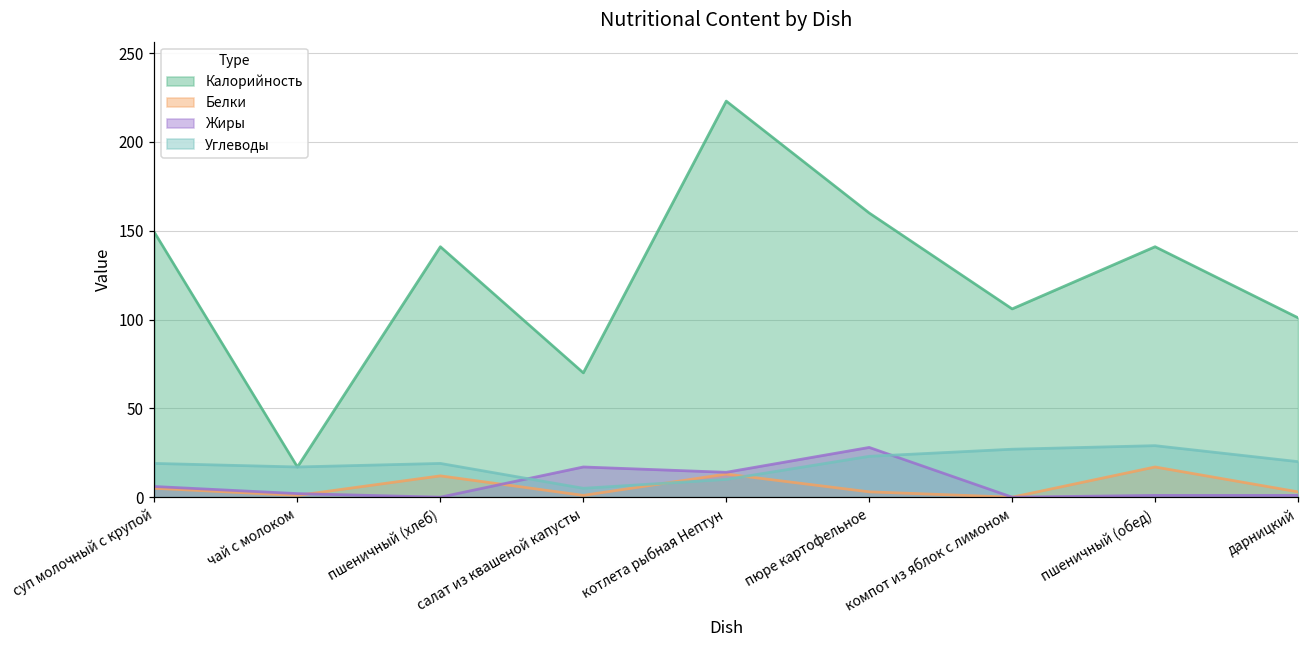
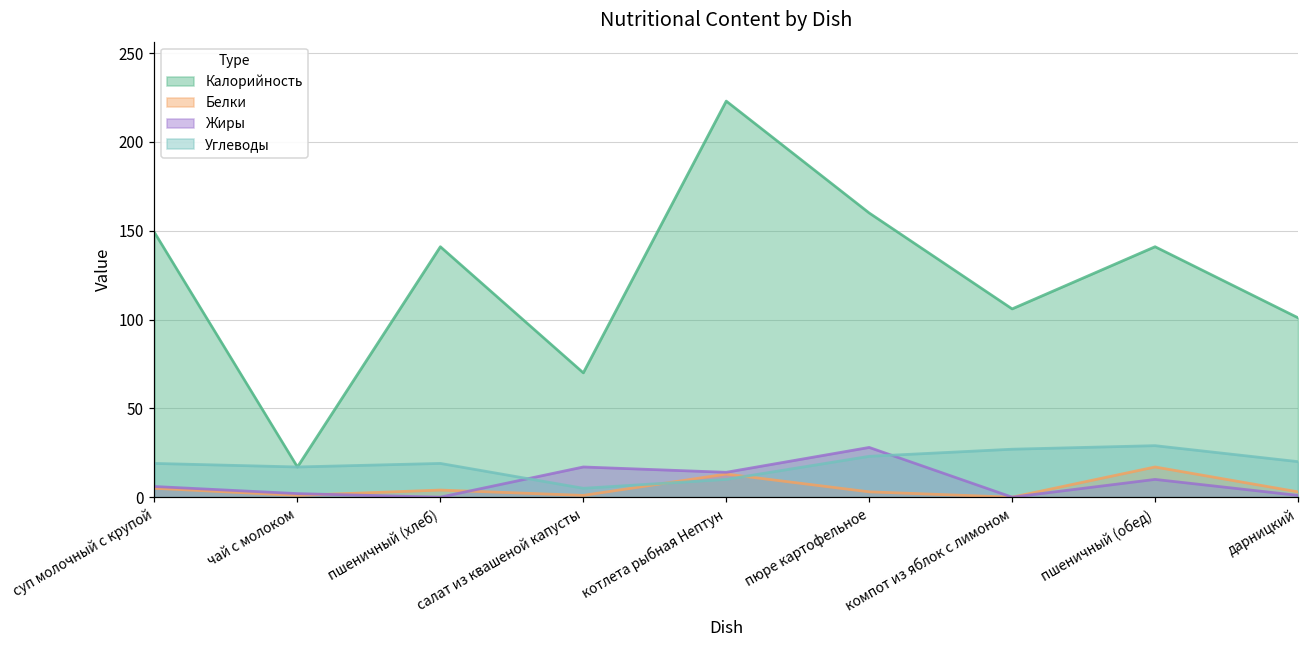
  {
    "Белки": {
-     "пшеничный (хлеб)": 12,
+     "пшеничный (хлеб)": 4,
      "салат из квашеной капусты": 1,
      "пюре картофельное": 3,
      "пшеничный (обед)": 17,
      "дарницкий": 3
    },
    "Жиры": {
      "пшеничный (хлеб)": 0,
      "салат из квашеной капусты": 17,
      "пюре картофельное": 28,
-     "пшеничный (обед)": 1,
+     "пшеничный (обед)": 10,
      "дарницкий": 1
    }
  }
